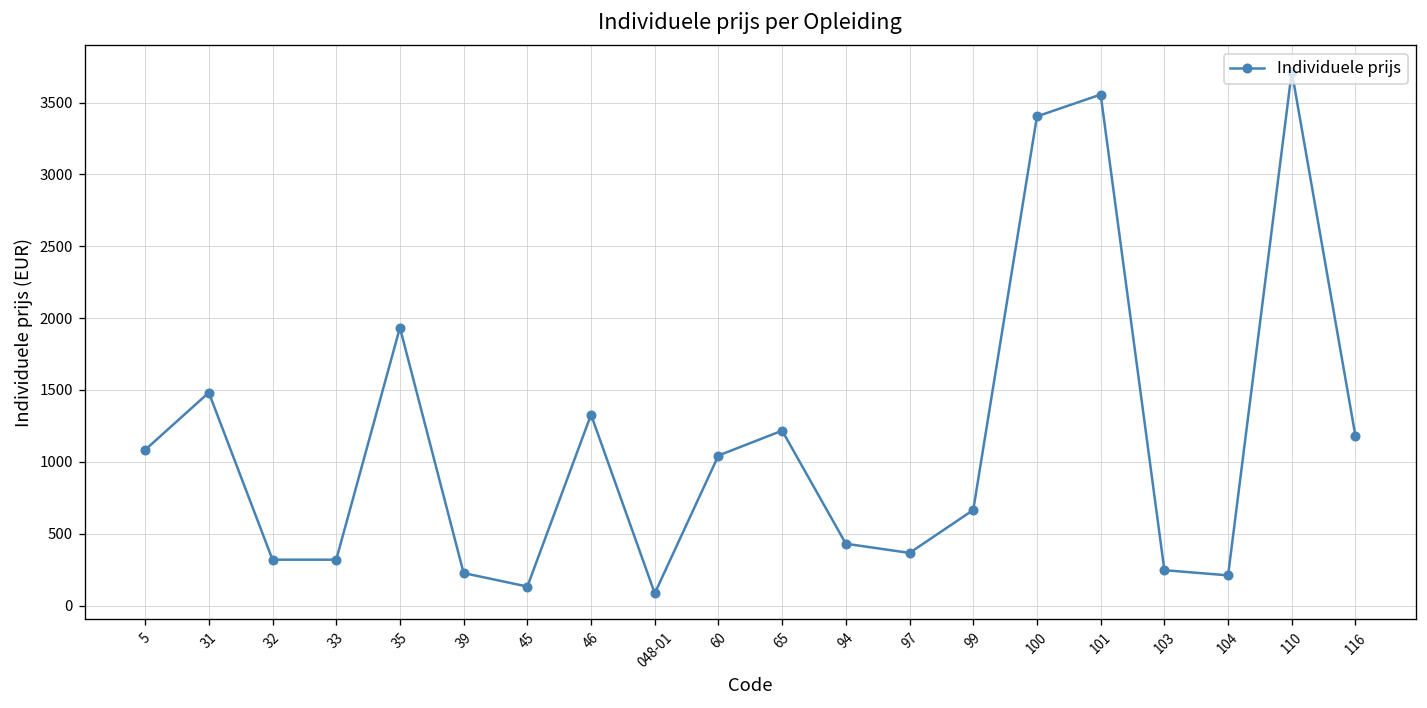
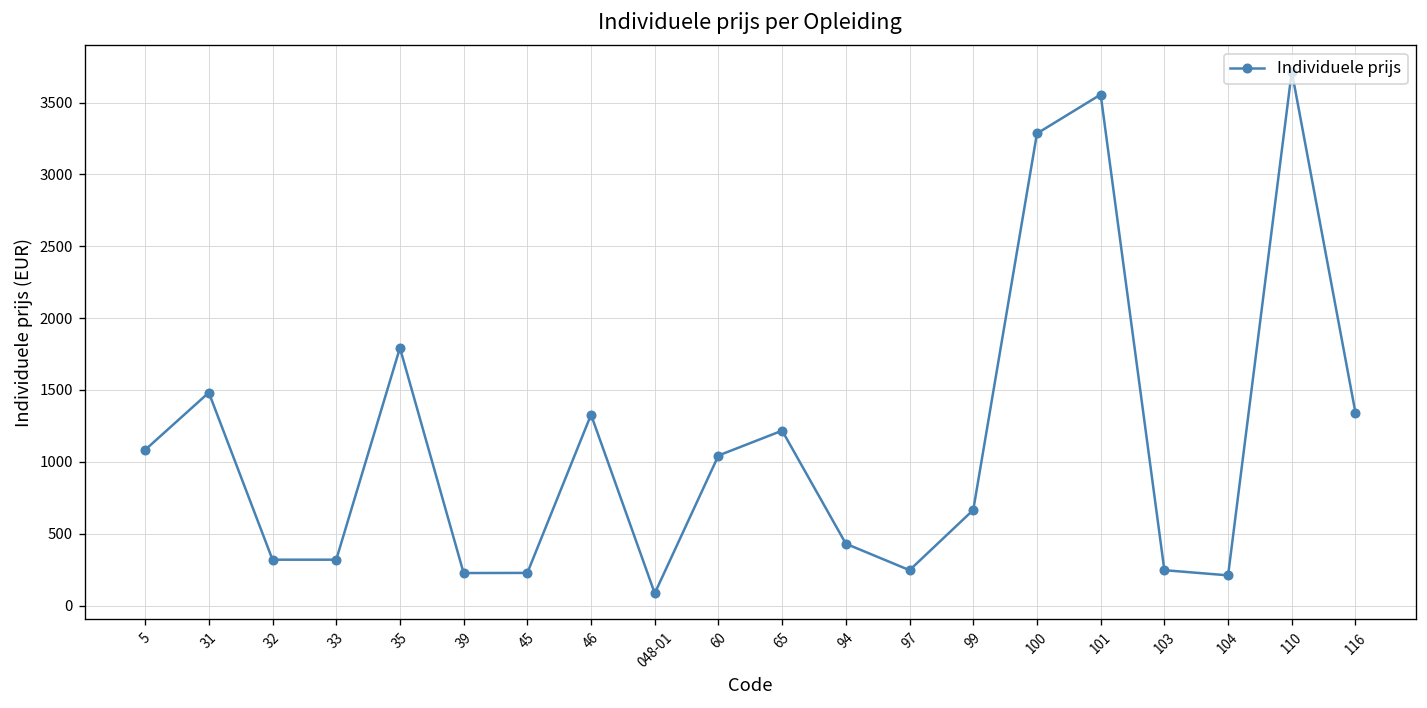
  {
    "5": 1080,
    "31": 1480,
    "32": 320,
    "33": 320,
-   "35": 1930,
+   "35": 1790,
    "39": 230,
-   "45": 130,
+   "45": 230,
    "46": 1330,
    "048-01": 90,
    "60": 1040,
    "65": 1220,
    "94": 430,
-   "97": 370,
+   "97": 250,
    "99": 670,
-   "100": 3400,
+   "100": 3290,
    "101": 3560,
    "103": 250,
    "104": 210,
-   "116": 1180
+   "116": 1340
  }
